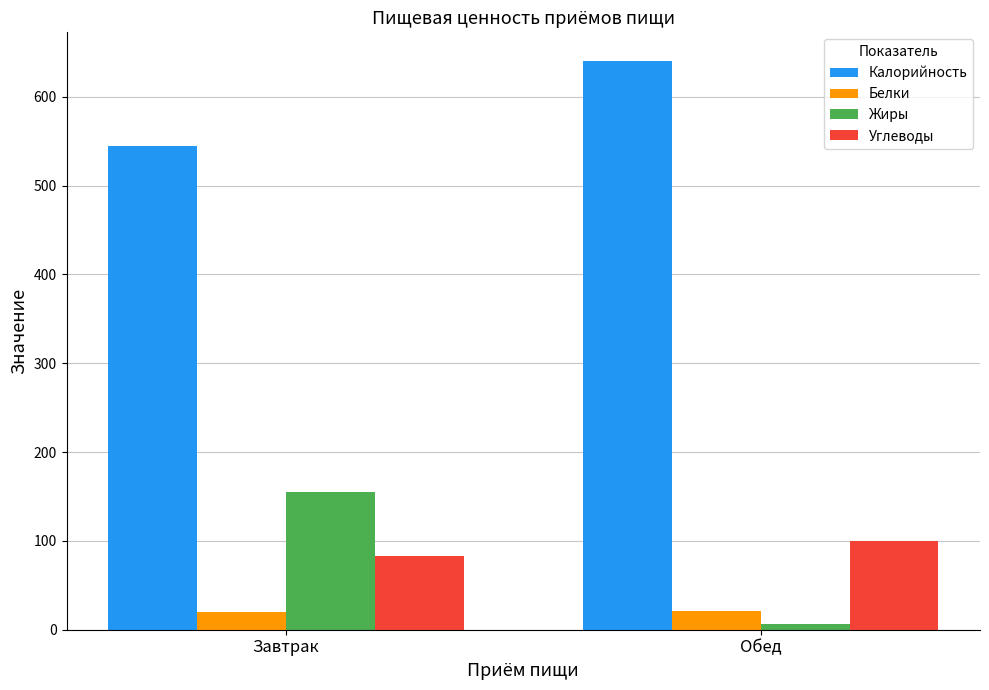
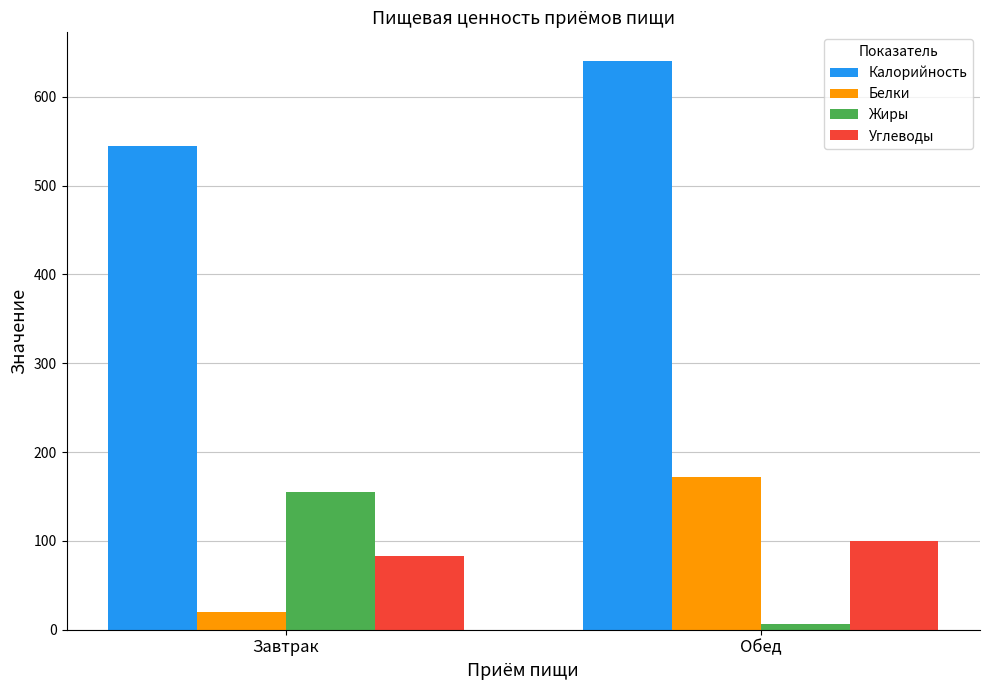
  {
    "Калорийность": {
      "Завтрак": 540,
      "Обед": 640
    },
    "Белки": {
      "Завтрак": 20,
-     "Обед": 20
+     "Обед": 170
    },
    "Жиры": {
      "Завтрак": 160,
      "Обед": 10
    },
    "Углеводы": {
      "Завтрак": 80,
      "Обед": 100
    }
  }
